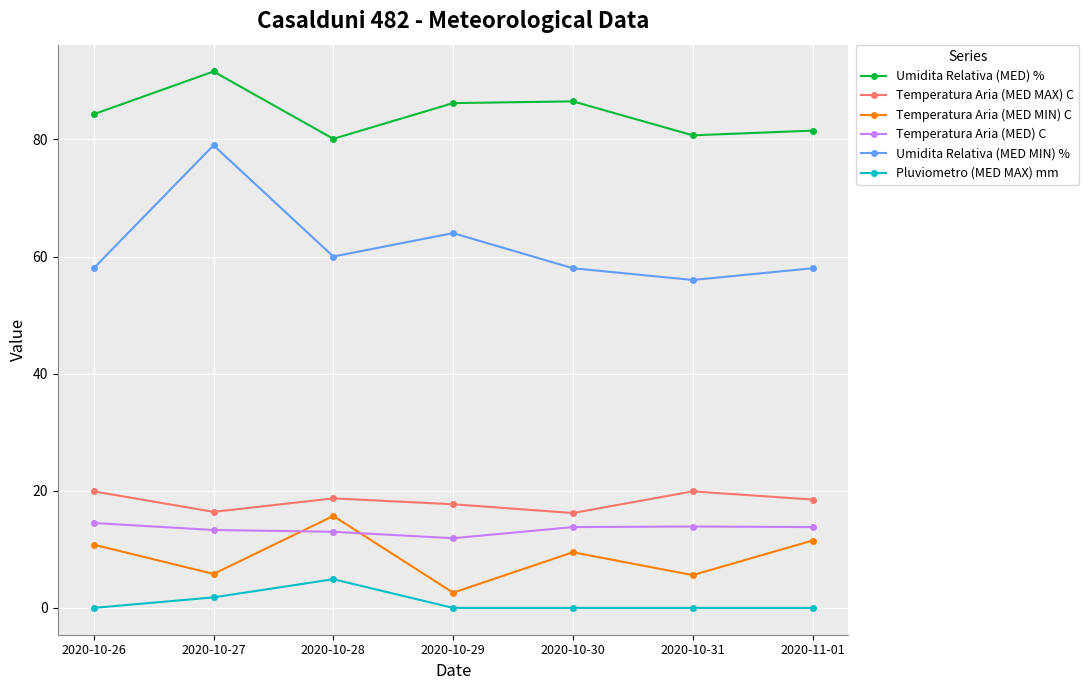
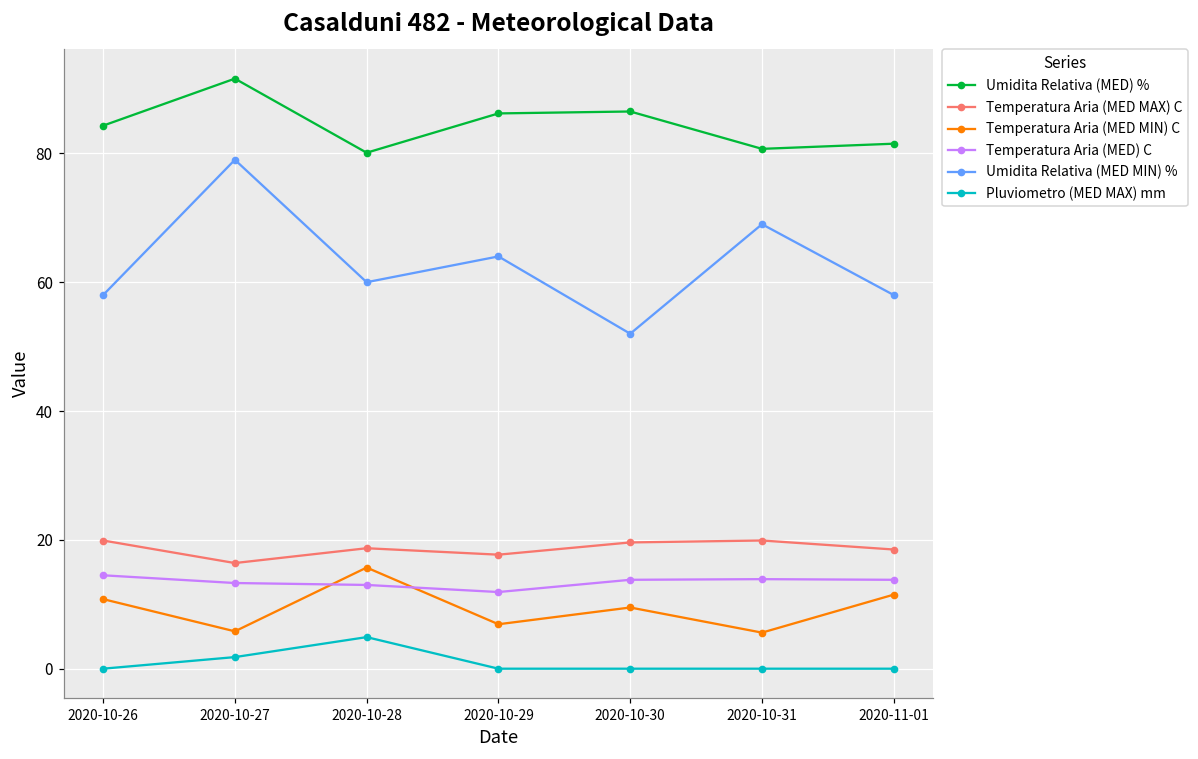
  {
    "Umidita Relativa (MED) %": {
      "2020-10-26": 84,
      "2020-10-27": 92,
      "2020-10-28": 80,
      "2020-10-29": 86,
      "2020-10-30": 87,
      "2020-10-31": 81,
      "2020-11-01": 82
    },
    "Temperatura Aria (MED MAX) C": {
      "2020-10-26": 20,
      "2020-10-27": 16,
      "2020-10-28": 19,
      "2020-10-29": 18,
-     "2020-10-30": 16,
+     "2020-10-30": 20,
      "2020-10-31": 20,
      "2020-11-01": 19
    },
    "Temperatura Aria (MED MIN) C": {
      "2020-10-26": 11,
      "2020-10-27": 6,
      "2020-10-28": 16,
-     "2020-10-29": 3,
+     "2020-10-29": 7,
      "2020-10-30": 10,
      "2020-10-31": 6,
      "2020-11-01": 12
    },
    "Temperatura Aria (MED) C": {
      "2020-10-26": 15,
      "2020-10-27": 13,
      "2020-10-28": 13,
      "2020-10-29": 12,
      "2020-10-30": 14,
      "2020-10-31": 14,
      "2020-11-01": 14
    },
    "Umidita Relativa (MED MIN) %": {
      "2020-10-26": 58,
      "2020-10-27": 79,
      "2020-10-28": 60,
      "2020-10-29": 64,
-     "2020-10-30": 58,
-     "2020-10-31": 56,
+     "2020-10-30": 52,
+     "2020-10-31": 69,
      "2020-11-01": 58
    },
    "Pluviometro (MED MAX) mm": {
      "2020-10-26": 0,
      "2020-10-27": 2,
      "2020-10-28": 5,
      "2020-10-29": 0,
      "2020-10-30": 0,
      "2020-10-31": 0,
      "2020-11-01": 0
    }
  }
